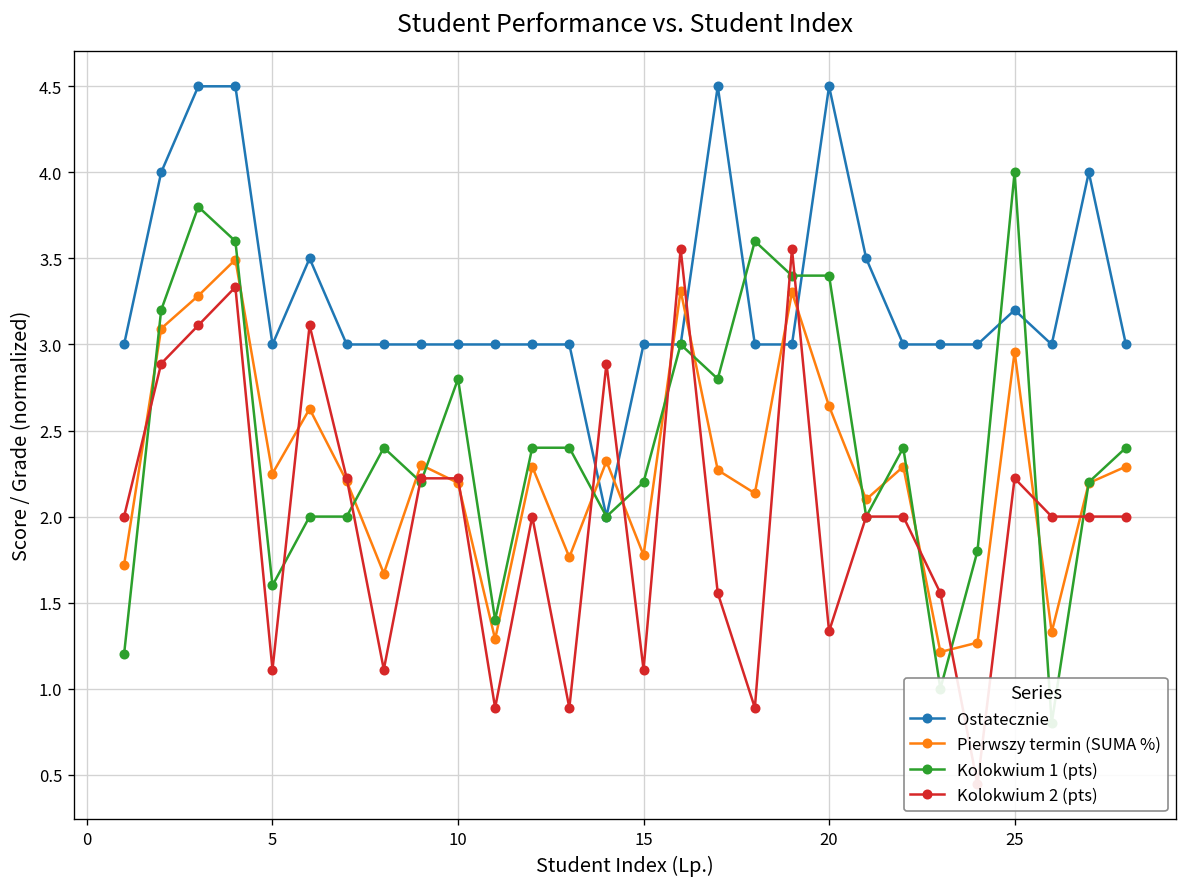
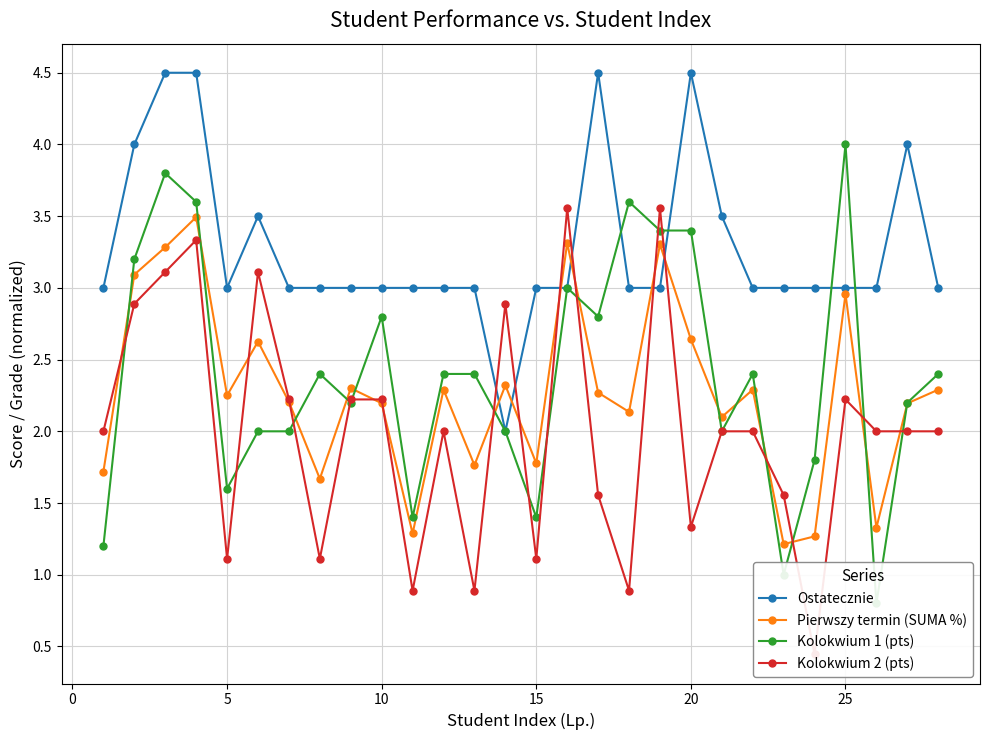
  {
    "Ostatecznie": {
      "5": 3.0,
      "10": 3.0,
      "15": 3.0,
      "20": 4.5,
-     "25": 3.2
+     "25": 3.0
    },
    "Pierwszy termin (SUMA %)": {
      "5": 2.25,
      "10": 2.20,
      "15": 1.78,
      "20": 2.64,
      "25": 2.96
    },
    "Kolokwium 1 (pts)": {
      "5": 1.60,
      "10": 2.80,
-     "15": 2.20,
+     "15": 1.40,
      "20": 3.40,
      "25": 4.00
    },
    "Kolokwium 2 (pts)": {
      "5": 1.11,
      "10": 2.22,
      "15": 1.11,
      "20": 1.33,
      "25": 2.22
    }
  }
